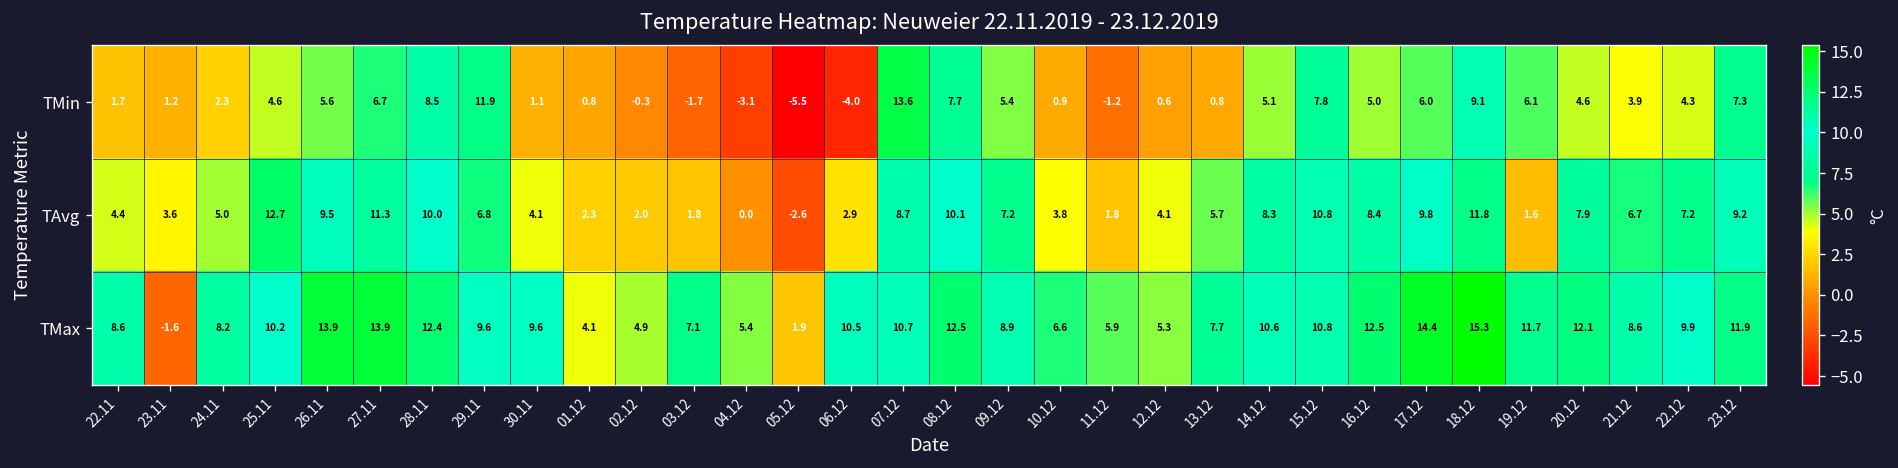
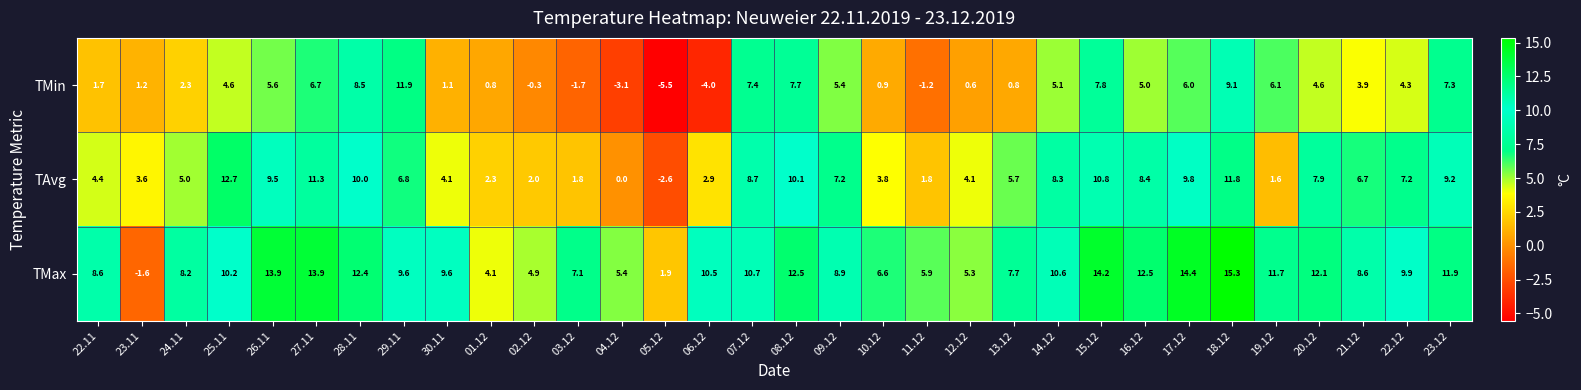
  {
    "TMin": {
      "22.11": 1.7,
      "23.11": 1.2,
      "24.11": 2.3,
      "25.11": 4.6,
      "26.11": 5.6,
      "27.11": 6.7,
      "28.11": 8.5,
      "29.11": 11.9,
      "30.11": 1.1,
      "01.12": 0.8,
      "02.12": -0.3,
      "03.12": -1.7,
      "04.12": -3.1,
      "05.12": -5.5,
      "06.12": -4.0,
-     "07.12": 13.6,
+     "07.12": 7.4,
      "08.12": 7.7,
      "09.12": 5.4,
      "10.12": 0.9,
      "11.12": -1.2,
      "12.12": 0.6,
      "13.12": 0.8,
      "14.12": 5.1,
      "15.12": 7.8,
      "16.12": 5.0,
      "17.12": 6.0,
      "18.12": 9.1,
      "19.12": 6.1,
      "20.12": 4.6,
      "21.12": 3.9,
      "22.12": 4.3,
      "23.12": 7.3
    },
    "TAvg": {
      "22.11": 4.4,
      "23.11": 3.6,
      "24.11": 5.0,
      "25.11": 12.7,
      "26.11": 9.5,
      "27.11": 11.3,
      "28.11": 10.0,
      "29.11": 6.8,
      "30.11": 4.1,
      "01.12": 2.3,
      "02.12": 2.0,
      "03.12": 1.8,
      "04.12": 0.0,
      "05.12": -2.6,
      "06.12": 2.9,
      "07.12": 8.7,
      "08.12": 10.1,
      "09.12": 7.2,
      "10.12": 3.8,
      "11.12": 1.8,
      "12.12": 4.1,
      "13.12": 5.7,
      "14.12": 8.3,
      "15.12": 10.8,
      "16.12": 8.4,
      "17.12": 9.8,
      "18.12": 11.8,
      "19.12": 1.6,
      "20.12": 7.9,
      "21.12": 6.7,
      "22.12": 7.2,
      "23.12": 9.2
    },
    "TMax": {
      "22.11": 8.6,
      "23.11": -1.6,
      "24.11": 8.2,
      "25.11": 10.2,
      "26.11": 13.9,
      "27.11": 13.9,
      "28.11": 12.4,
      "29.11": 9.6,
      "30.11": 9.6,
      "01.12": 4.1,
      "02.12": 4.9,
      "03.12": 7.1,
      "04.12": 5.4,
      "05.12": 1.9,
      "06.12": 10.5,
      "07.12": 10.7,
      "08.12": 12.5,
      "09.12": 8.9,
      "10.12": 6.6,
      "11.12": 5.9,
      "12.12": 5.3,
      "13.12": 7.7,
      "14.12": 10.6,
-     "15.12": 10.8,
+     "15.12": 14.2,
      "16.12": 12.5,
      "17.12": 14.4,
      "18.12": 15.3,
      "19.12": 11.7,
      "20.12": 12.1,
      "21.12": 8.6,
      "22.12": 9.9,
      "23.12": 11.9
    }
  }
